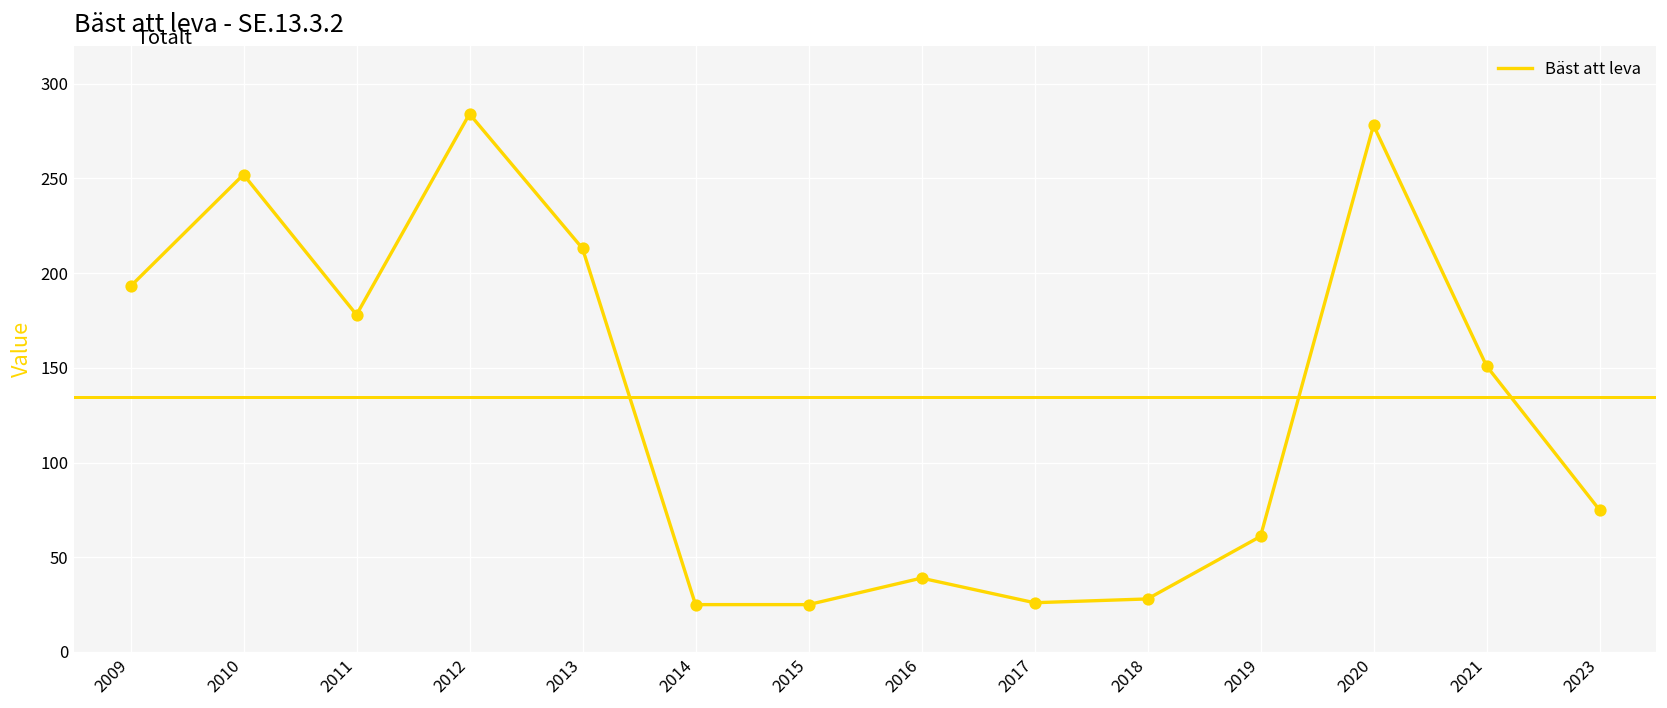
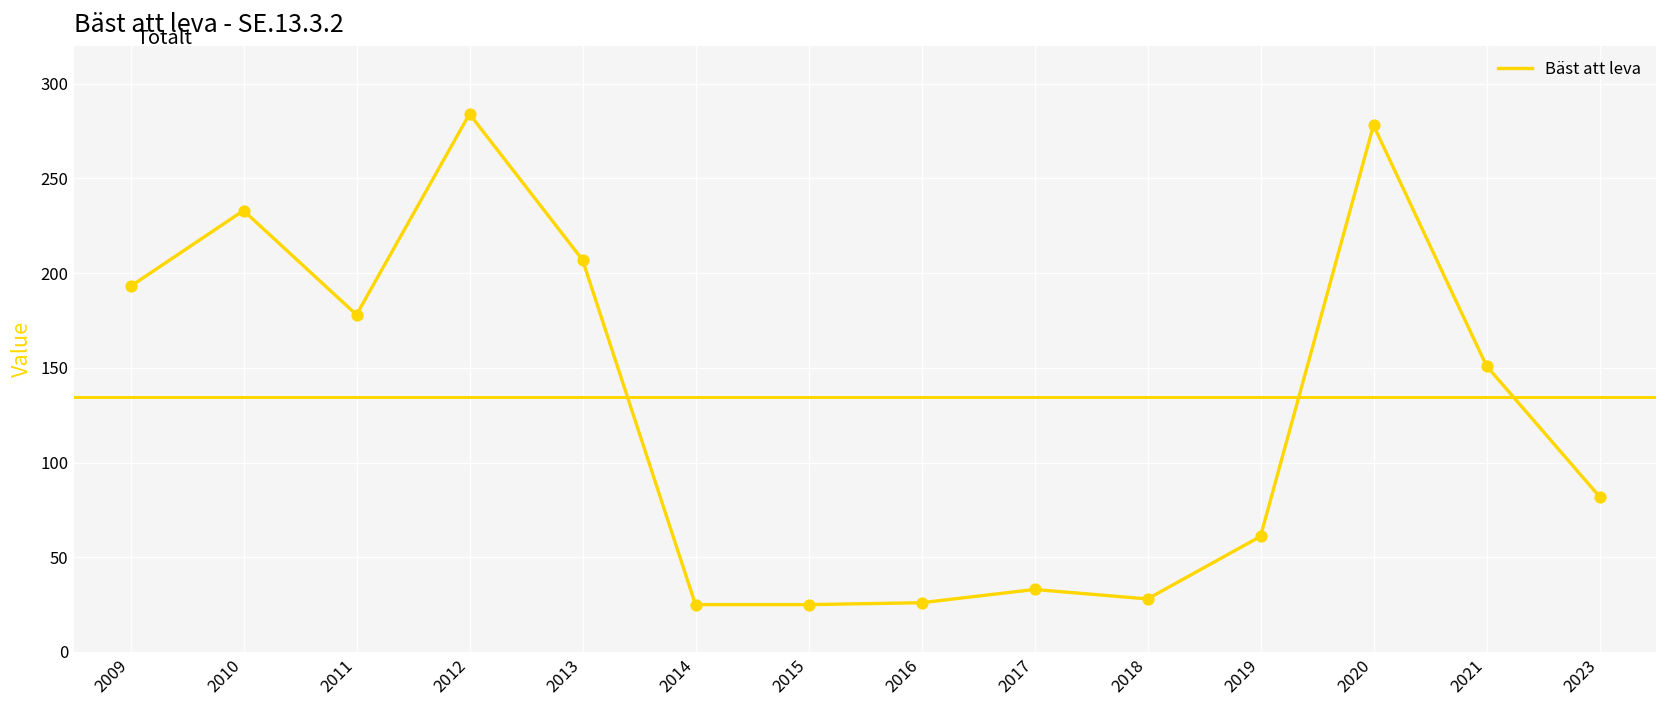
  {
    "2009": 193,
-   "2010": 252,
+   "2010": 233,
    "2011": 178,
    "2012": 284,
-   "2013": 213,
+   "2013": 207,
    "2014": 25,
    "2015": 25,
-   "2016": 39,
-   "2017": 26,
+   "2016": 26,
+   "2017": 33,
    "2018": 28,
    "2019": 61,
    "2020": 278,
    "2021": 151,
-   "2023": 75
+   "2023": 82
  }
